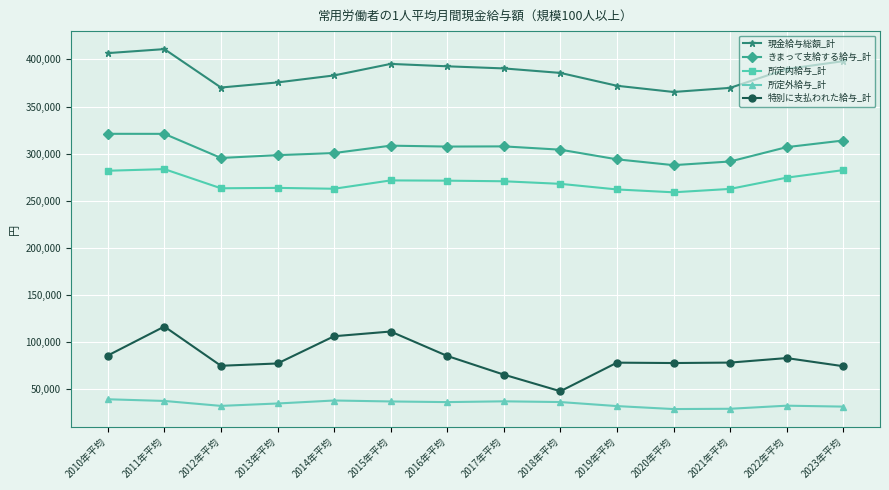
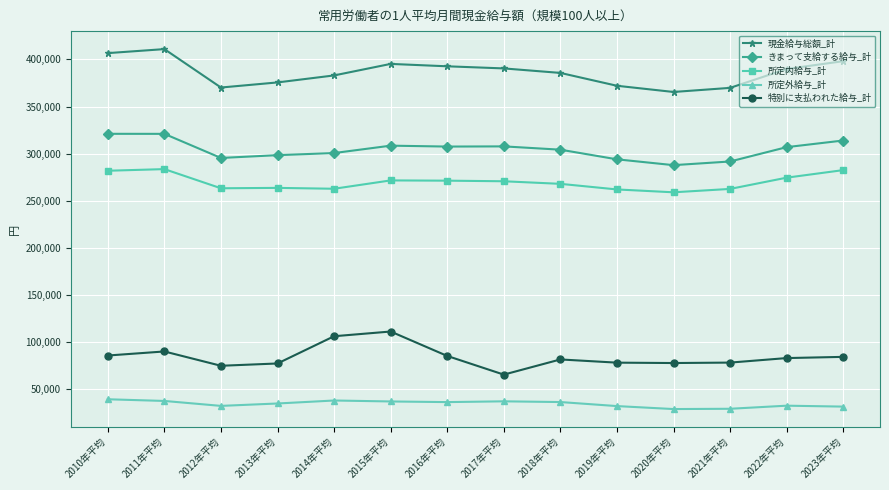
  {
    "特別に支払われた給与_計": {
      "2010年平均": "90,000",
-     "2011年平均": "120,000",
+     "2011年平均": "90,000",
      "2012年平均": "70,000",
      "2013年平均": "80,000",
      "2014年平均": "110,000",
      "2015年平均": "110,000",
      "2016年平均": "90,000",
      "2017年平均": "70,000",
-     "2018年平均": "50,000",
+     "2018年平均": "80,000",
      "2019年平均": "80,000",
      "2020年平均": "80,000",
      "2021年平均": "80,000",
      "2022年平均": "80,000",
-     "2023年平均": "70,000"
+     "2023年平均": "80,000"
    }
  }
